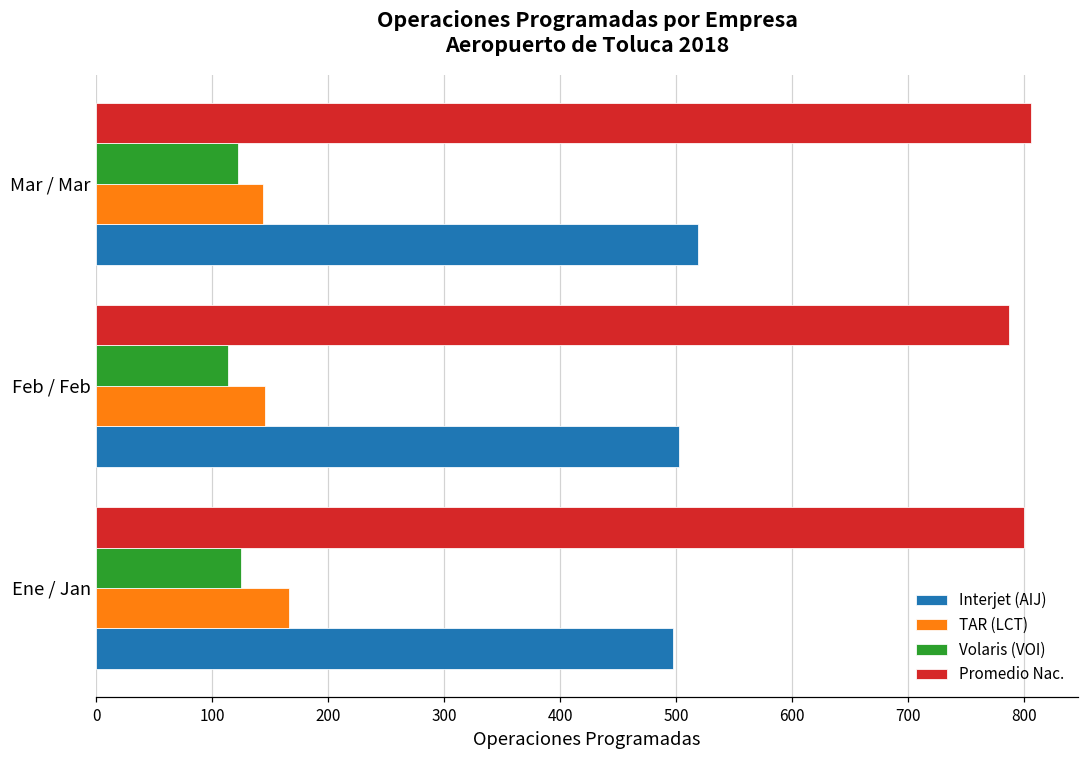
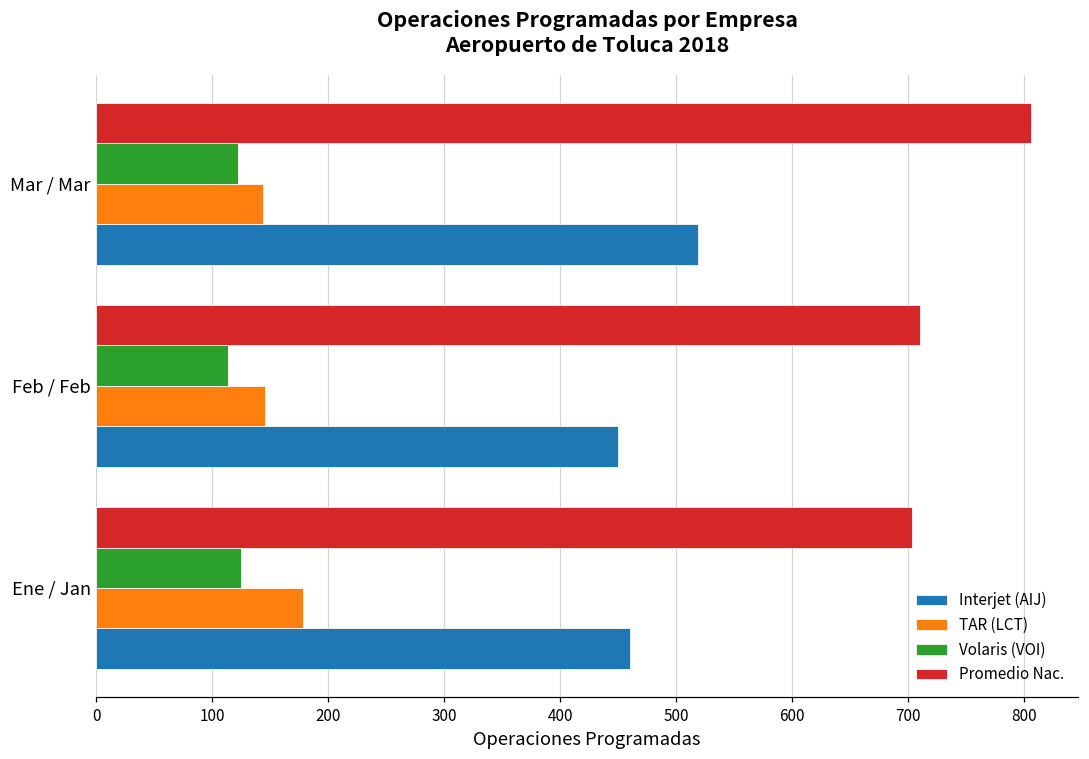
  {
    "Interjet (AIJ)": {
      "Mar / Mar": 519,
-     "Feb / Feb": 502,
-     "Ene / Jan": 497
+     "Feb / Feb": 450,
+     "Ene / Jan": 460
    },
    "TAR (LCT)": {
      "Mar / Mar": 144,
      "Feb / Feb": 146,
-     "Ene / Jan": 166
+     "Ene / Jan": 178
    },
    "Volaris (VOI)": {
      "Mar / Mar": 122,
      "Feb / Feb": 114,
      "Ene / Jan": 125
    },
    "Promedio Nac.": {
      "Mar / Mar": 806,
-     "Feb / Feb": 787,
-     "Ene / Jan": 800
+     "Feb / Feb": 710,
+     "Ene / Jan": 703
    }
  }
